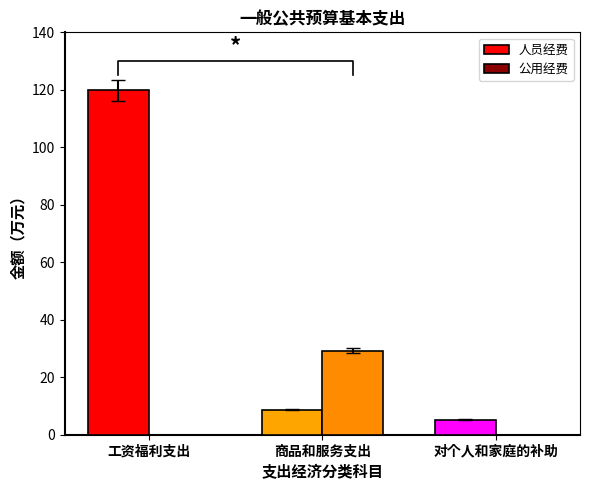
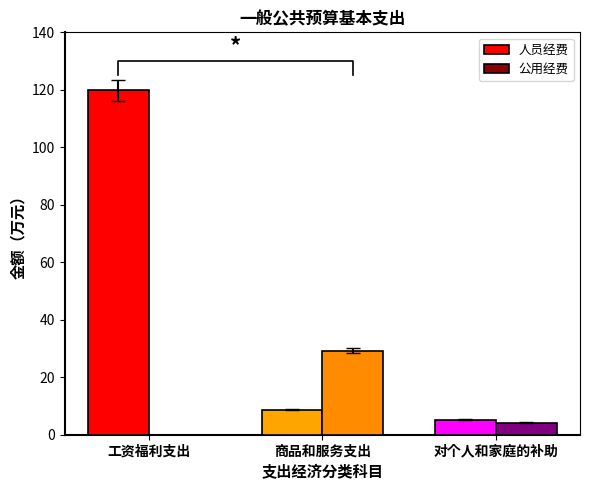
  {
    "人员经费": {
      "工资福利支出": 120,
      "商品和服务支出": 9,
      "对个人和家庭的补助": 5
    },
    "公用经费": {
      "工资福利支出": 0,
      "商品和服务支出": 29,
-     "对个人和家庭的补助": 0
+     "对个人和家庭的补助": 4
    }
  }
